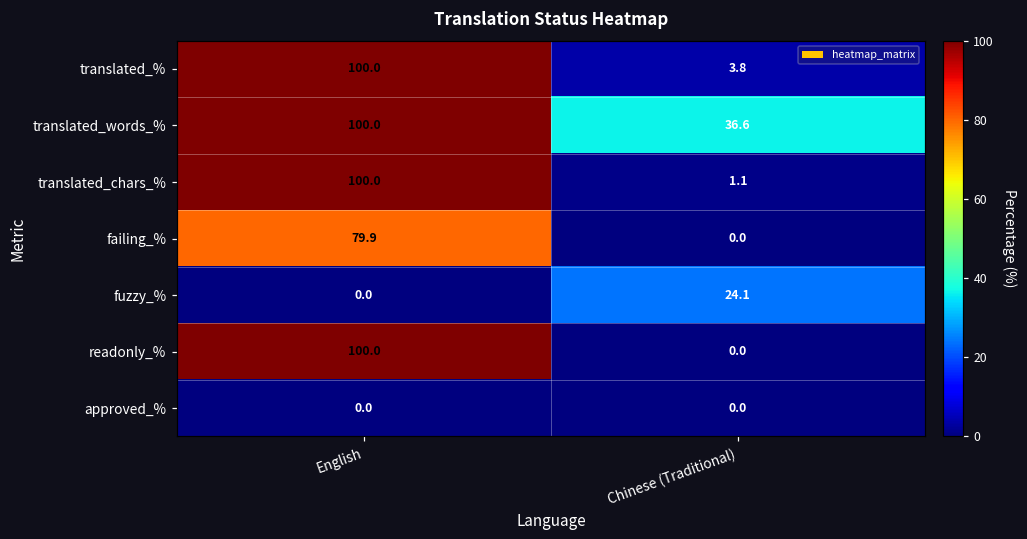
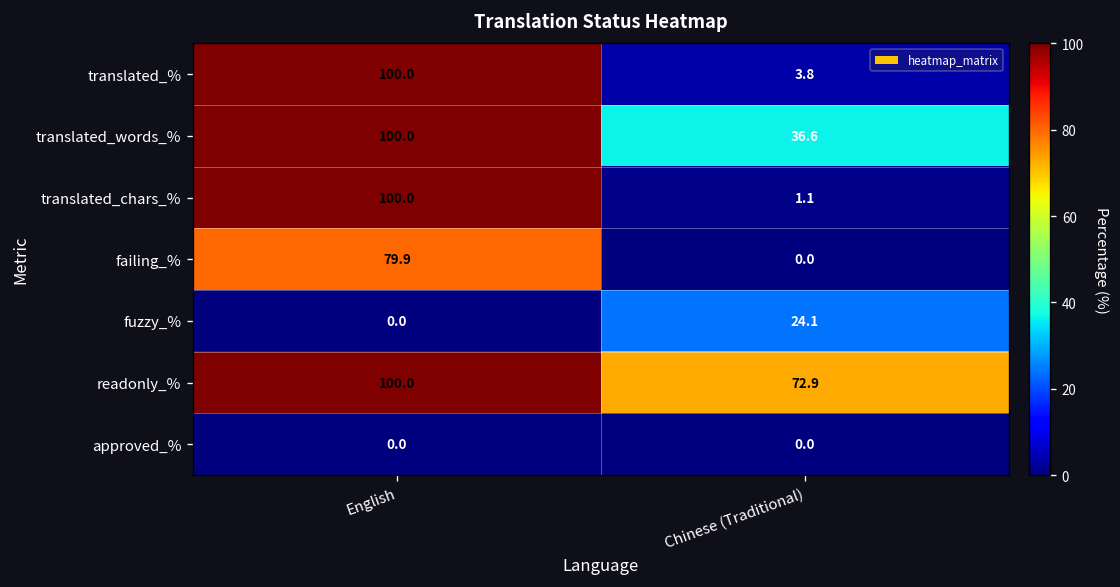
  {
    "translated_%": {
      "English": 100.0,
      "Chinese (Traditional)": 3.8
    },
    "translated_words_%": {
      "English": 100.0,
      "Chinese (Traditional)": 36.6
    },
    "translated_chars_%": {
      "English": 100.0,
      "Chinese (Traditional)": 1.1
    },
    "failing_%": {
      "English": 79.9,
      "Chinese (Traditional)": 0.0
    },
    "fuzzy_%": {
      "English": 0.0,
      "Chinese (Traditional)": 24.1
    },
    "readonly_%": {
      "English": 100.0,
-     "Chinese (Traditional)": 0.0
+     "Chinese (Traditional)": 72.9
    },
    "approved_%": {
      "English": 0.0,
      "Chinese (Traditional)": 0.0
    }
  }
